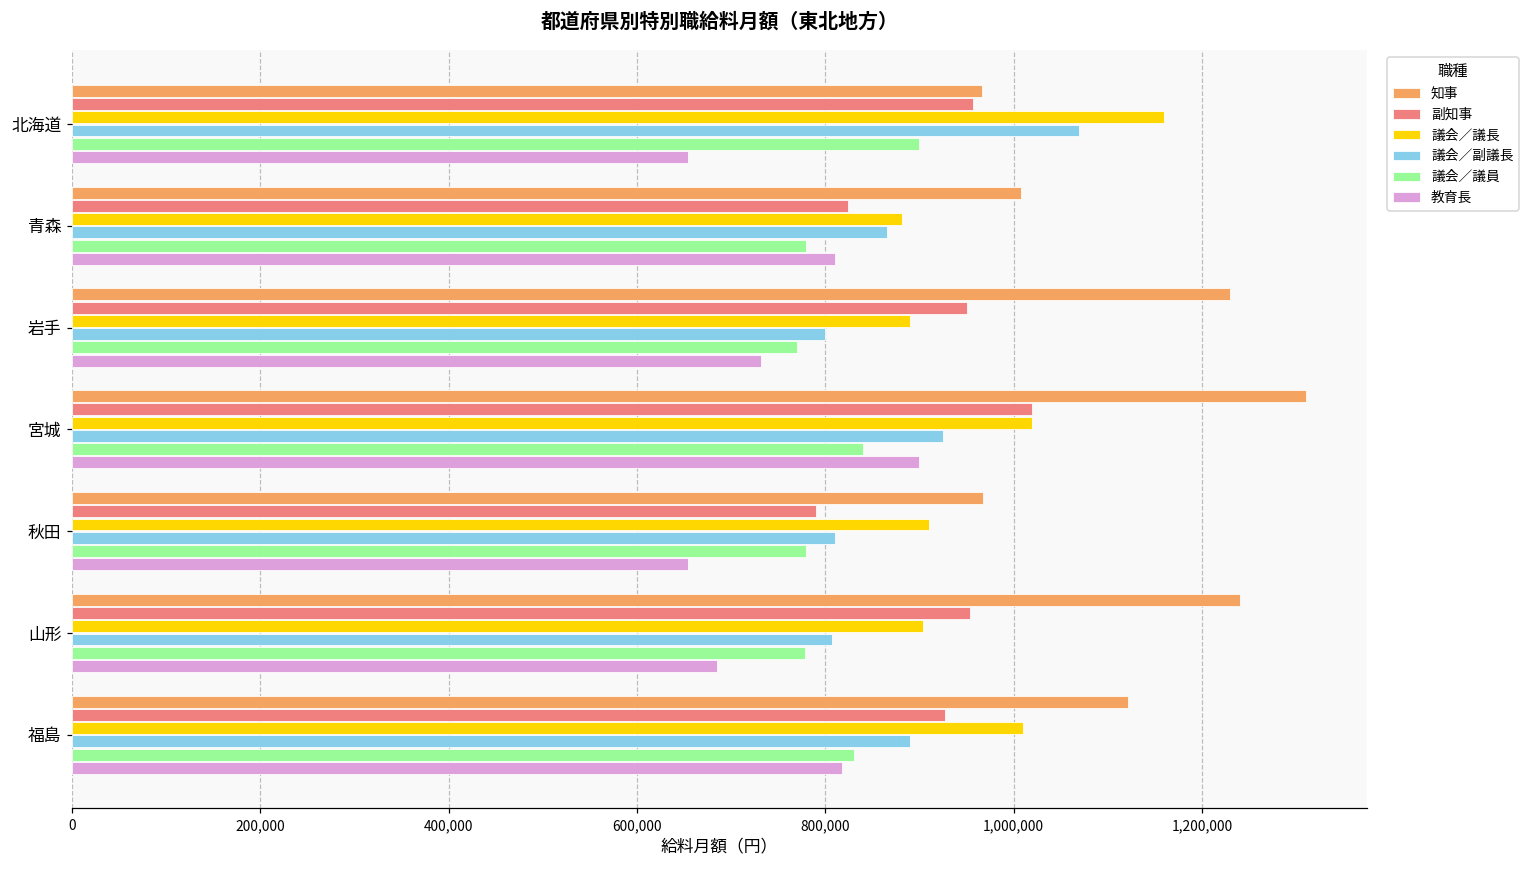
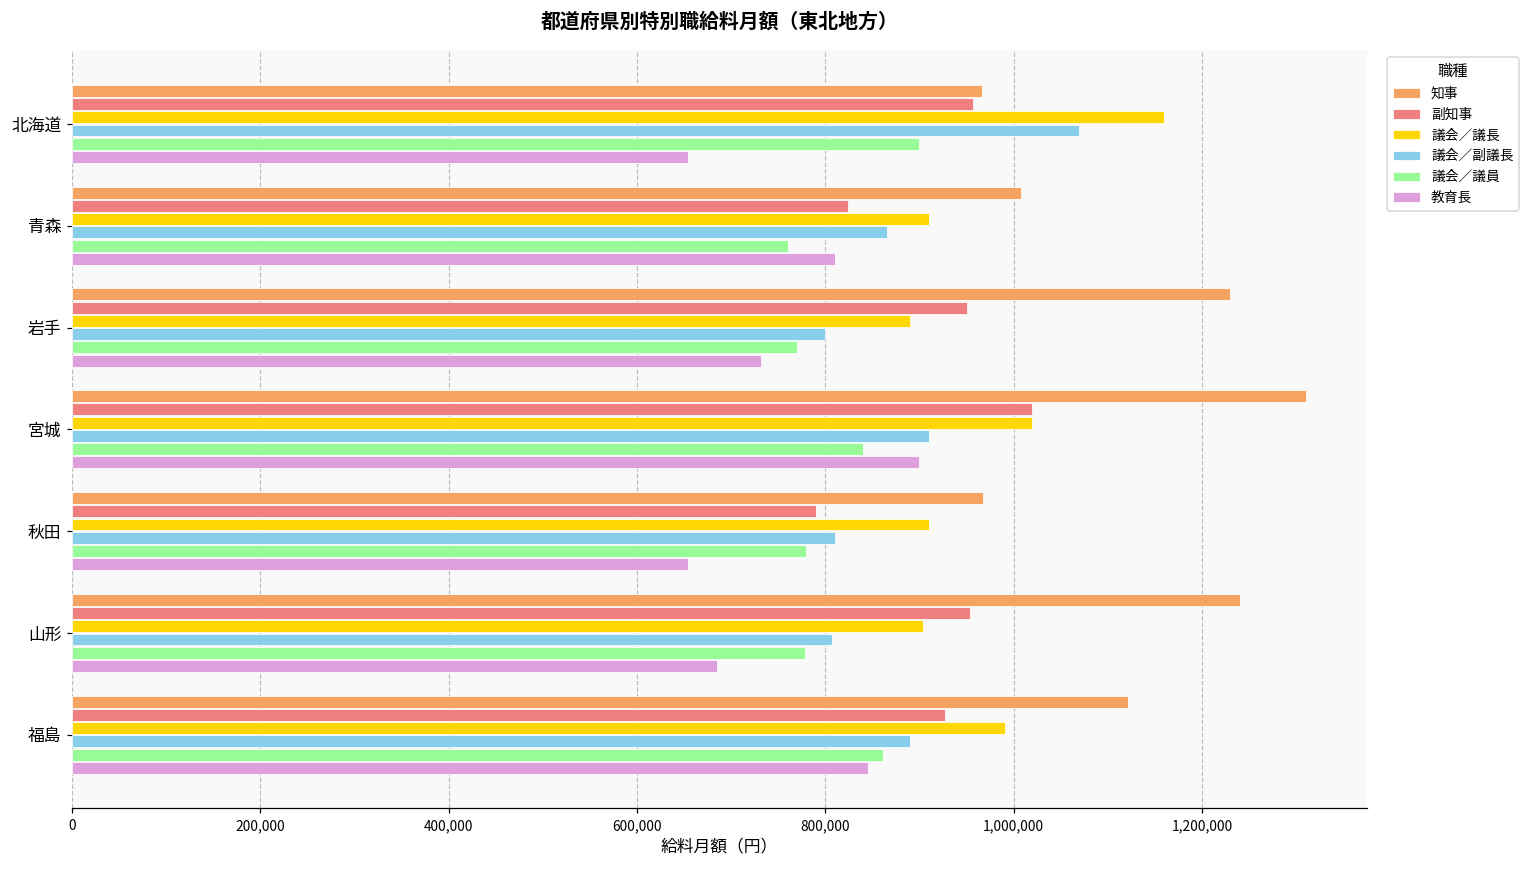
  {
    "議会／議長": {
      "北海道": "1,160,000",
-     "青森": "880,000",
+     "青森": "910,000",
      "岩手": "890,000",
      "宮城": "1,020,000",
      "秋田": "910,000",
      "山形": "900,000",
-     "福島": "1,010,000"
+     "福島": "990,000"
    },
    "議会／副議長": {
      "北海道": "1,070,000",
      "青森": "870,000",
      "岩手": "800,000",
-     "宮城": "920,000",
+     "宮城": "910,000",
      "秋田": "810,000",
      "山形": "810,000",
      "福島": "890,000"
    },
    "議会／議員": {
      "北海道": "900,000",
-     "青森": "780,000",
+     "青森": "760,000",
      "岩手": "770,000",
      "宮城": "840,000",
      "秋田": "780,000",
      "山形": "780,000",
-     "福島": "830,000"
+     "福島": "860,000"
    },
    "教育長": {
      "北海道": "650,000",
      "青森": "810,000",
      "岩手": "730,000",
      "宮城": "900,000",
      "秋田": "650,000",
      "山形": "680,000",
-     "福島": "820,000"
+     "福島": "850,000"
    }
  }
